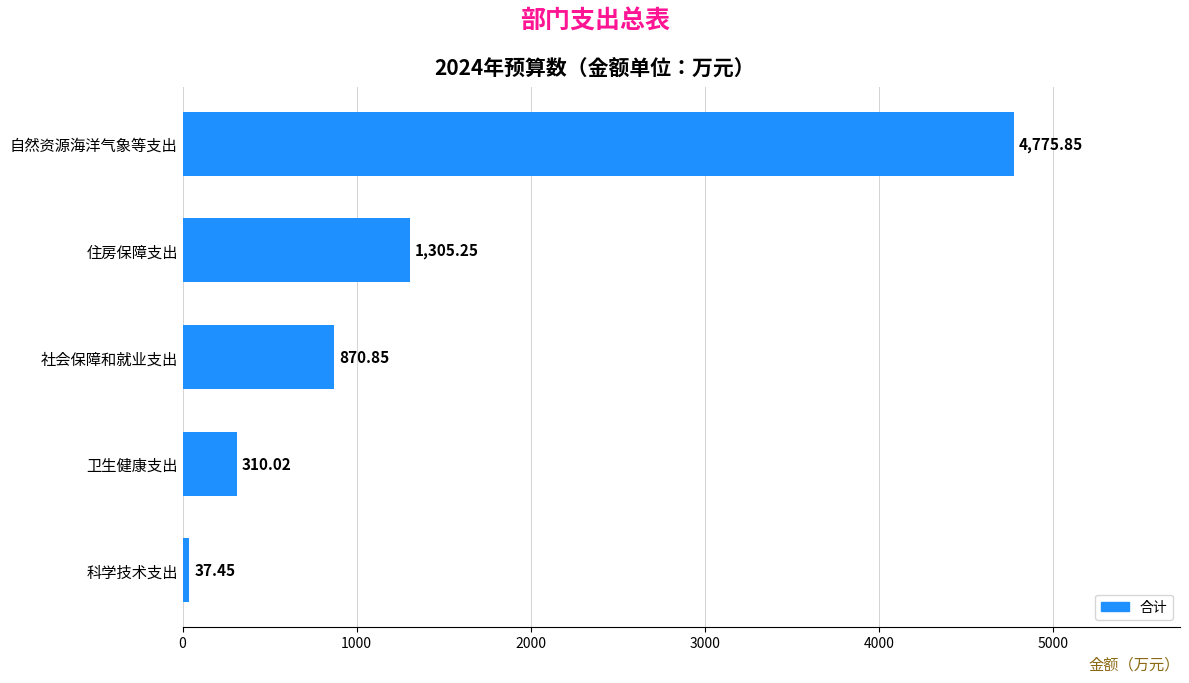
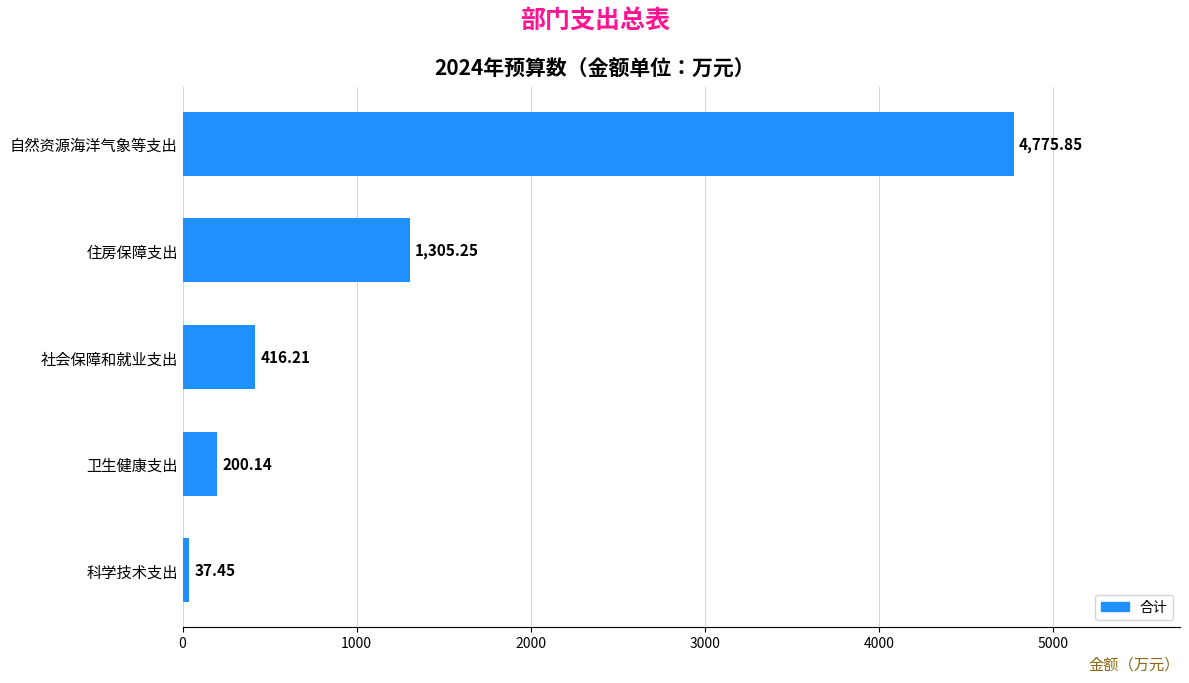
  {
    "自然资源海洋气象等支出": "4,775.85",
    "住房保障支出": "1,305.25",
-   "社会保障和就业支出": "870.85",
-   "卫生健康支出": "310.02",
+   "社会保障和就业支出": "416.21",
+   "卫生健康支出": "200.14",
    "科学技术支出": "37.45"
  }
